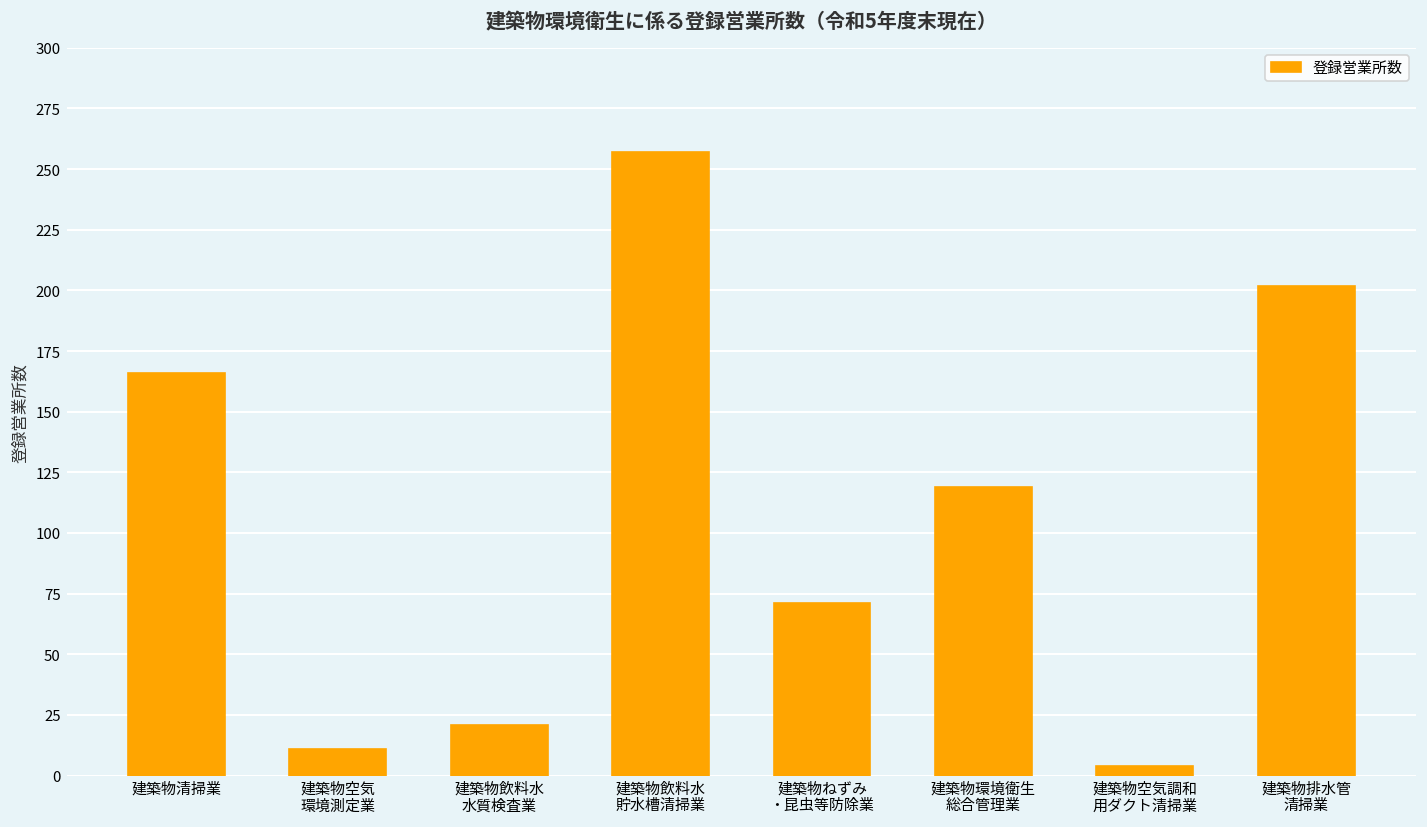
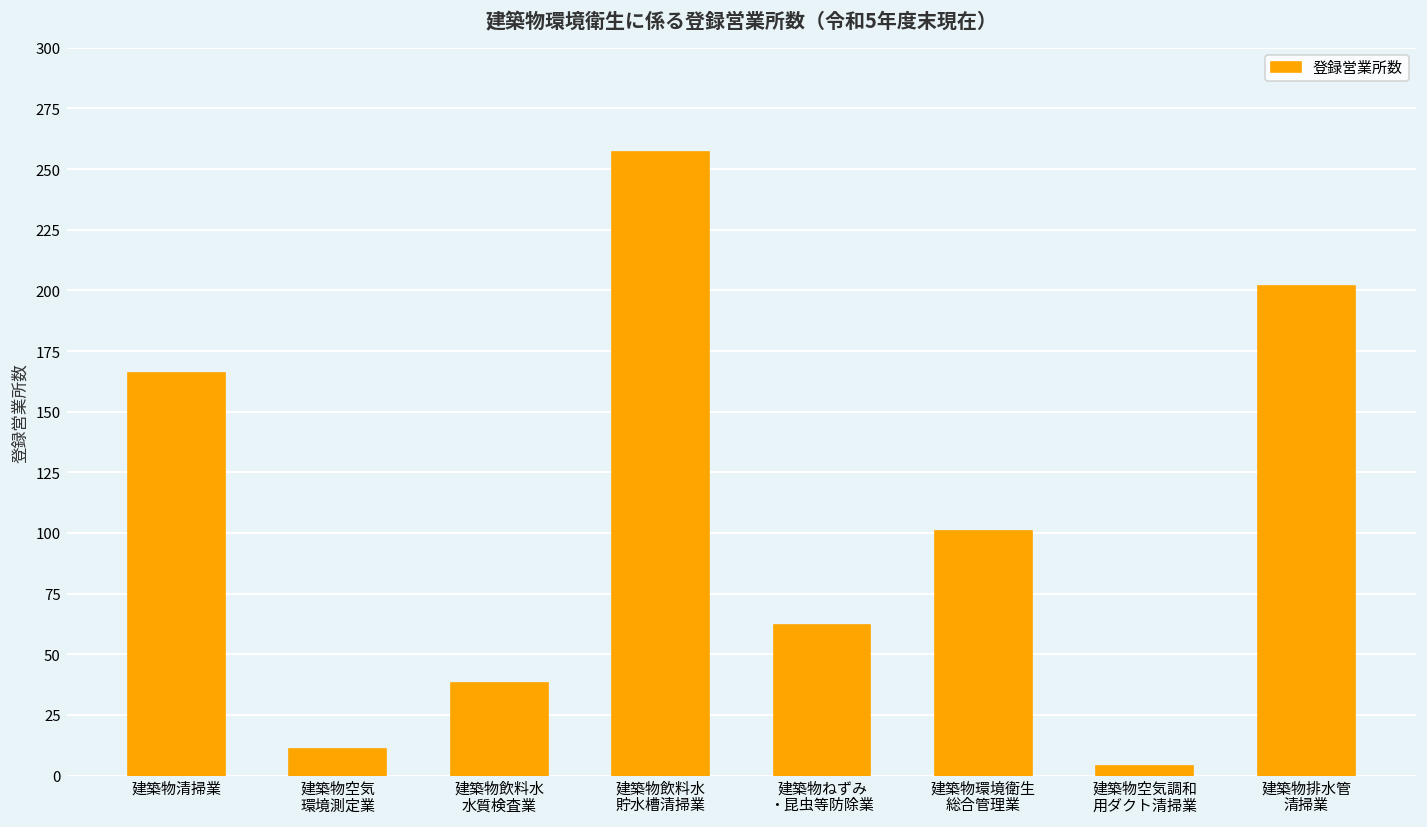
  {
    "建築物清掃業": 166,
    "建築物空気 環境測定業": 11,
-   "建築物飲料水 水質検査業": 21,
+   "建築物飲料水 水質検査業": 38,
    "建築物飲料水 貯水槽清掃業": 257,
-   "建築物ねずみ ・昆虫等防除業": 71,
-   "建築物環境衛生 総合管理業": 119,
+   "建築物ねずみ ・昆虫等防除業": 62,
+   "建築物環境衛生 総合管理業": 101,
    "建築物空気調和 用ダクト清掃業": 4,
    "建築物排水管 清掃業": 202
  }
